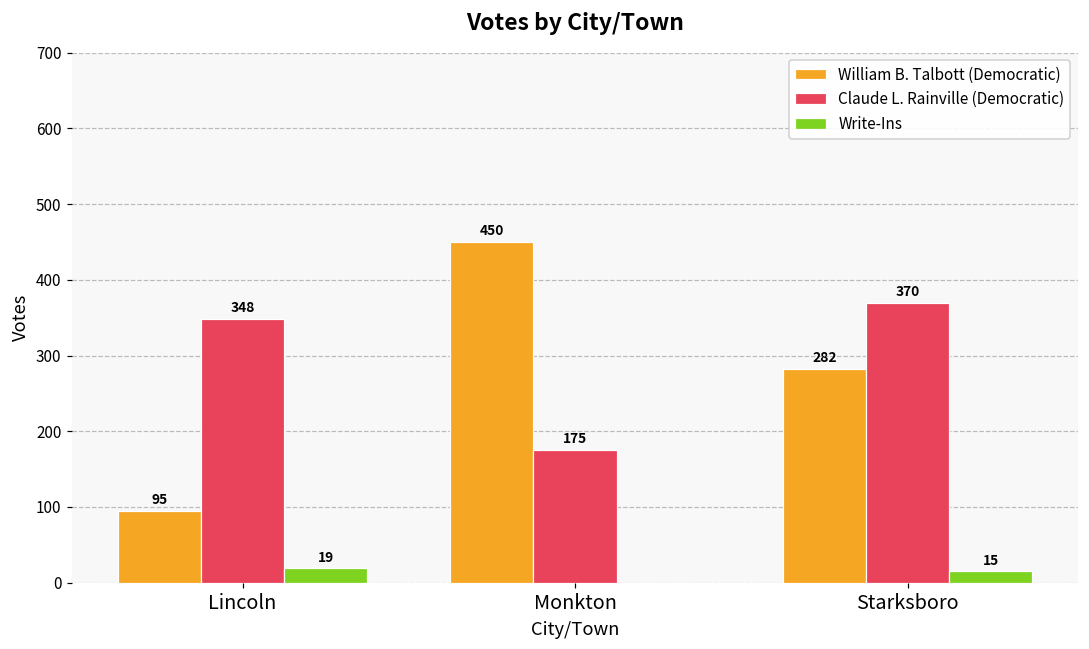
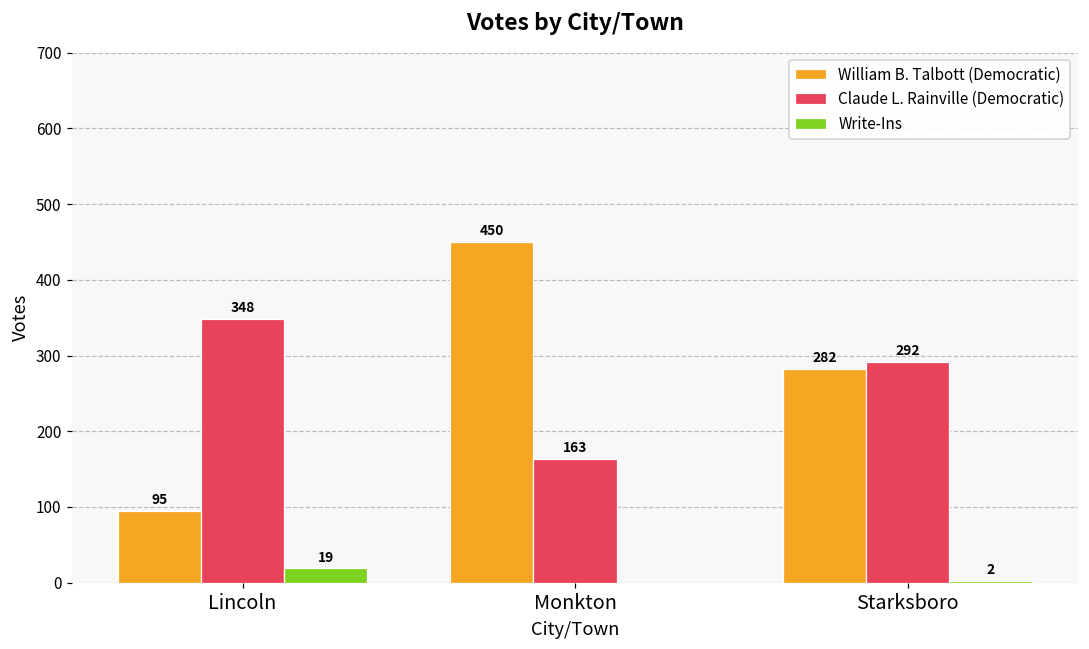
  {
    "William B. Talbott (Democratic)": {
      "Lincoln": 95,
      "Monkton": 450,
      "Starksboro": 282
    },
    "Claude L. Rainville (Democratic)": {
      "Lincoln": 348,
-     "Monkton": 175,
-     "Starksboro": 370
+     "Monkton": 163,
+     "Starksboro": 292
    },
    "Write-Ins": {
      "Lincoln": 19,
-     "Starksboro": 15
+     "Starksboro": 2
    }
  }
